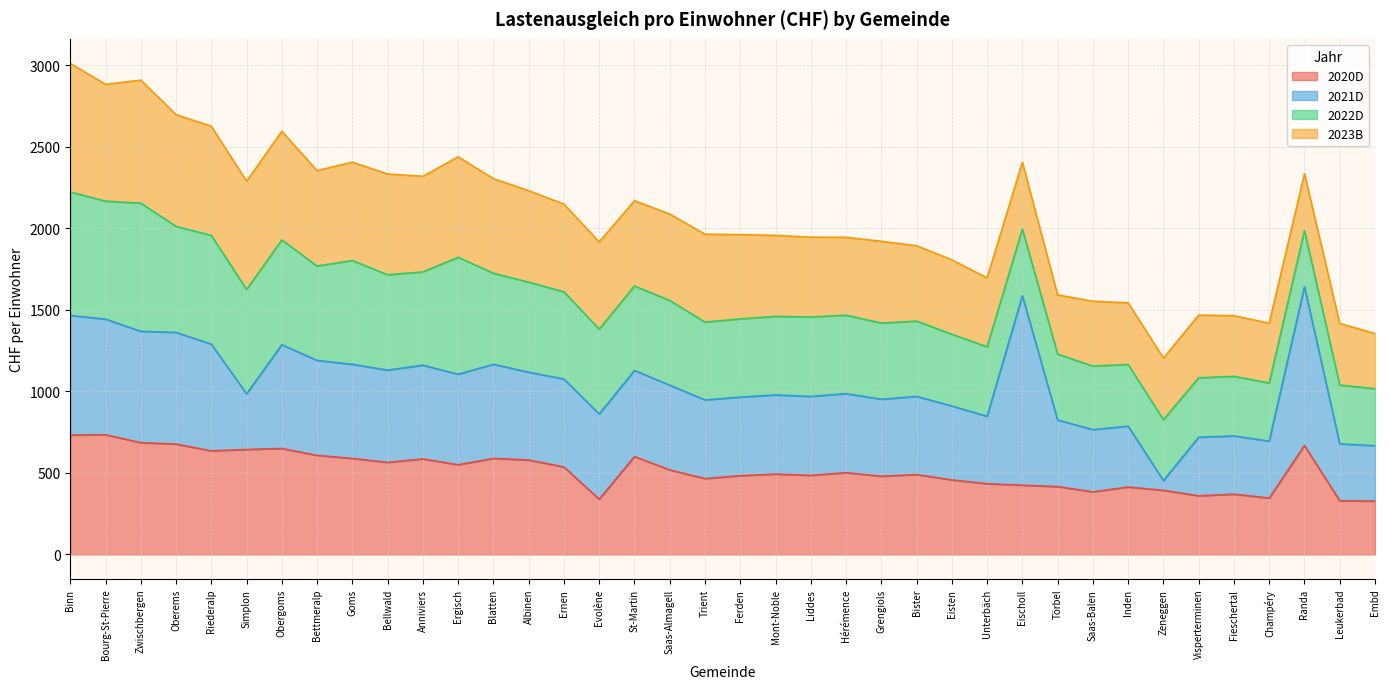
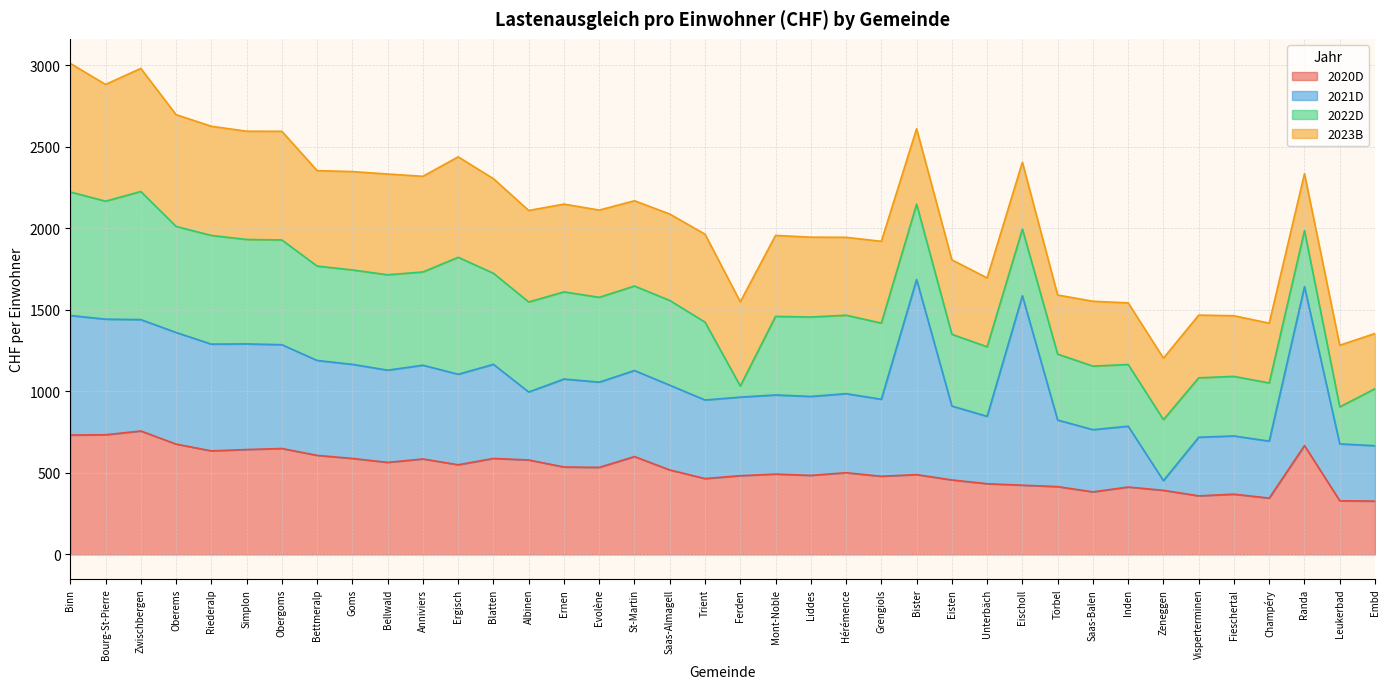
  {
    "2020D": {
      "Binn": 730,
      "Bourg-St-Pierre": 730,
-     "Zwischbergen": 690,
+     "Zwischbergen": 760,
      "Oberems": 680,
      "Riederalp": 640,
      "Simplon": 640,
      "Obergoms": 650,
      "Bettmeralp": 610,
      "Goms": 590,
      "Bellwald": 560,
      "Anniviers": 590,
      "Ergisch": 550,
      "Blatten": 590,
      "Albinen": 580,
      "Ernen": 540,
-     "Evolène": 340,
+     "Evolène": 530,
      "St-Martin": 600,
      "Saas-Almagell": 520,
      "Trient": 470,
      "Ferden": 480,
      "Mont-Noble": 490,
      "Liddes": 480,
      "Hérémence": 500,
      "Grengiols": 480,
      "Bister": 490,
      "Eisten": 460,
      "Unterbäch": 430,
      "Eischoll": 420,
      "Törbel": 420,
      "Saas-Balen": 380,
      "Inden": 410,
      "Zeneggen": 390,
      "Visperterminen": 360,
      "Fieschertal": 370,
      "Champéry": 350,
      "Randa": 670,
      "Leukerbad": 330,
      "Embd": 330
    },
    "2021D": {
      "Binn": 730,
      "Bourg-St-Pierre": 710,
      "Zwischbergen": 680,
      "Oberems": 680,
      "Riederalp": 650,
-     "Simplon": 340,
+     "Simplon": 650,
      "Obergoms": 640,
      "Bettmeralp": 580,
      "Goms": 580,
      "Bellwald": 570,
      "Anniviers": 570,
      "Ergisch": 560,
      "Blatten": 580,
-     "Albinen": 540,
+     "Albinen": 420,
      "Ernen": 540,
      "Evolène": 520,
      "St-Martin": 530,
      "Saas-Almagell": 520,
      "Trient": 480,
      "Ferden": 480,
      "Mont-Noble": 490,
      "Liddes": 480,
      "Hérémence": 480,
      "Grengiols": 470,
-     "Bister": 480,
+     "Bister": 1200,
      "Eisten": 450,
      "Unterbäch": 410,
      "Eischoll": 1160,
      "Törbel": 410,
      "Saas-Balen": 380,
      "Inden": 370,
      "Zeneggen": 60,
      "Visperterminen": 360,
      "Fieschertal": 360,
      "Champéry": 350,
      "Randa": 970,
      "Leukerbad": 350,
      "Embd": 340
    },
    "2022D": {
      "Binn": 760,
      "Bourg-St-Pierre": 720,
      "Zwischbergen": 790,
      "Oberems": 650,
      "Riederalp": 670,
      "Simplon": 640,
      "Obergoms": 640,
      "Bettmeralp": 580,
-     "Goms": 640,
+     "Goms": 580,
      "Bellwald": 580,
      "Anniviers": 570,
      "Ergisch": 720,
      "Blatten": 560,
      "Albinen": 550,
      "Ernen": 530,
      "Evolène": 520,
      "St-Martin": 520,
      "Saas-Almagell": 520,
      "Trient": 480,
-     "Ferden": 480,
+     "Ferden": 70,
      "Mont-Noble": 480,
      "Liddes": 490,
      "Hérémence": 480,
      "Grengiols": 470,
      "Bister": 460,
      "Eisten": 440,
      "Unterbäch": 430,
      "Eischoll": 410,
      "Törbel": 400,
      "Saas-Balen": 390,
      "Inden": 380,
      "Zeneggen": 370,
      "Visperterminen": 360,
      "Fieschertal": 370,
      "Champéry": 360,
      "Randa": 340,
-     "Leukerbad": 360,
+     "Leukerbad": 230,
      "Embd": 350
    },
    "2023B": {
      "Binn": 790,
      "Bourg-St-Pierre": 720,
      "Zwischbergen": 750,
      "Oberems": 690,
      "Riederalp": 670,
      "Simplon": 660,
      "Obergoms": 670,
      "Bettmeralp": 590,
      "Goms": 600,
      "Bellwald": 620,
      "Anniviers": 590,
      "Ergisch": 620,
      "Blatten": 580,
      "Albinen": 560,
      "Ernen": 540,
      "Evolène": 540,
      "St-Martin": 520,
      "Saas-Almagell": 530,
      "Trient": 540,
      "Ferden": 520,
      "Mont-Noble": 500,
      "Liddes": 490,
      "Hérémence": 480,
      "Grengiols": 500,
      "Bister": 460,
      "Eisten": 460,
      "Unterbäch": 420,
      "Eischoll": 410,
      "Törbel": 360,
      "Saas-Balen": 400,
      "Inden": 380,
      "Zeneggen": 380,
      "Visperterminen": 380,
      "Fieschertal": 370,
      "Champéry": 370,
      "Randa": 350,
      "Leukerbad": 380,
      "Embd": 340
    }
  }
